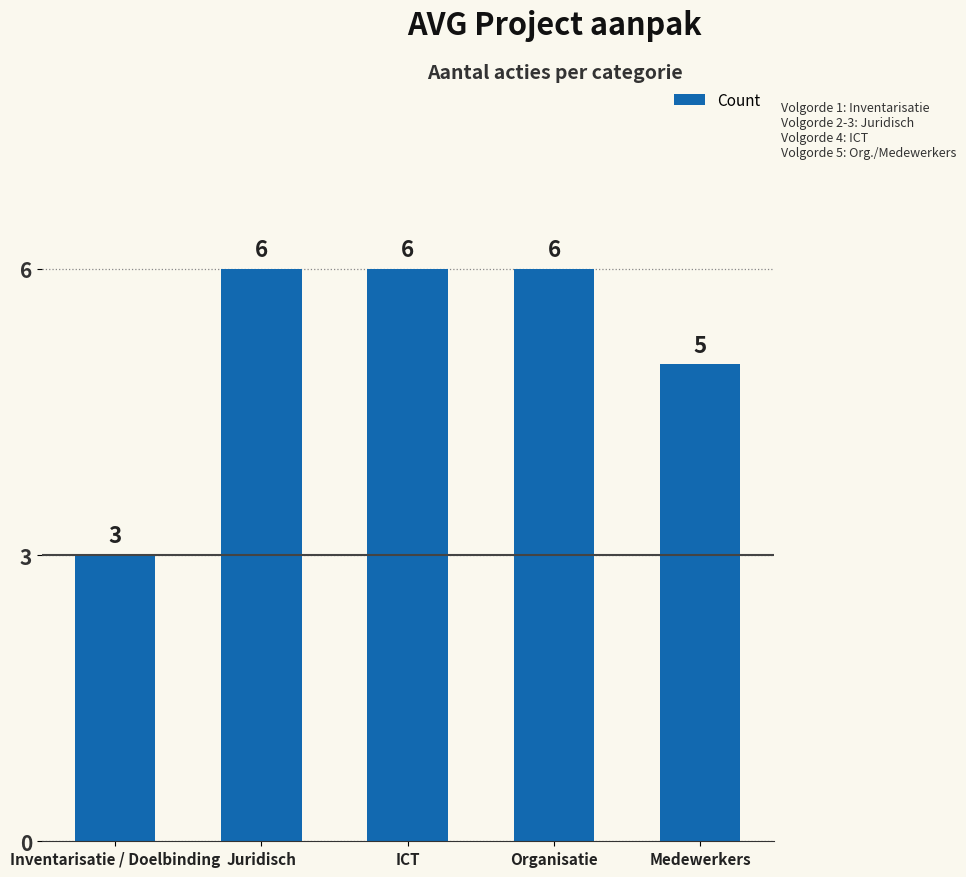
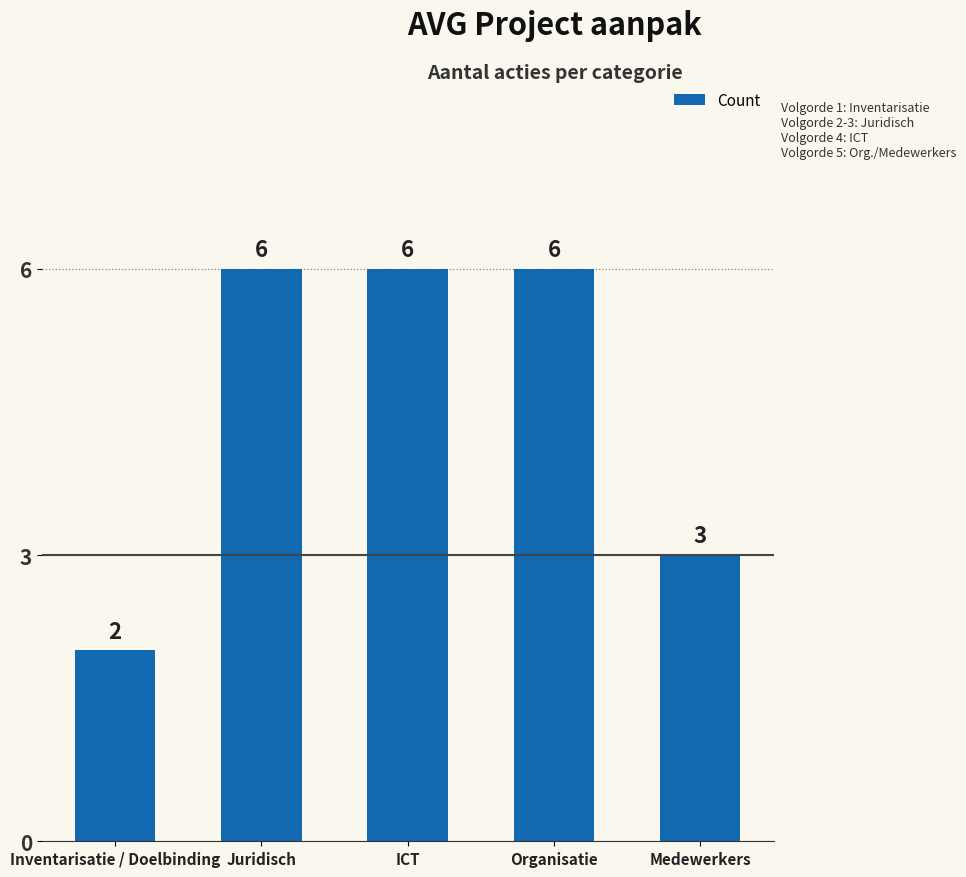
  {
-   "Inventarisatie / Doelbinding": 3,
+   "Inventarisatie / Doelbinding": 2,
    "Juridisch": 6,
    "ICT": 6,
    "Organisatie": 6,
-   "Medewerkers": 5
+   "Medewerkers": 3
  }
